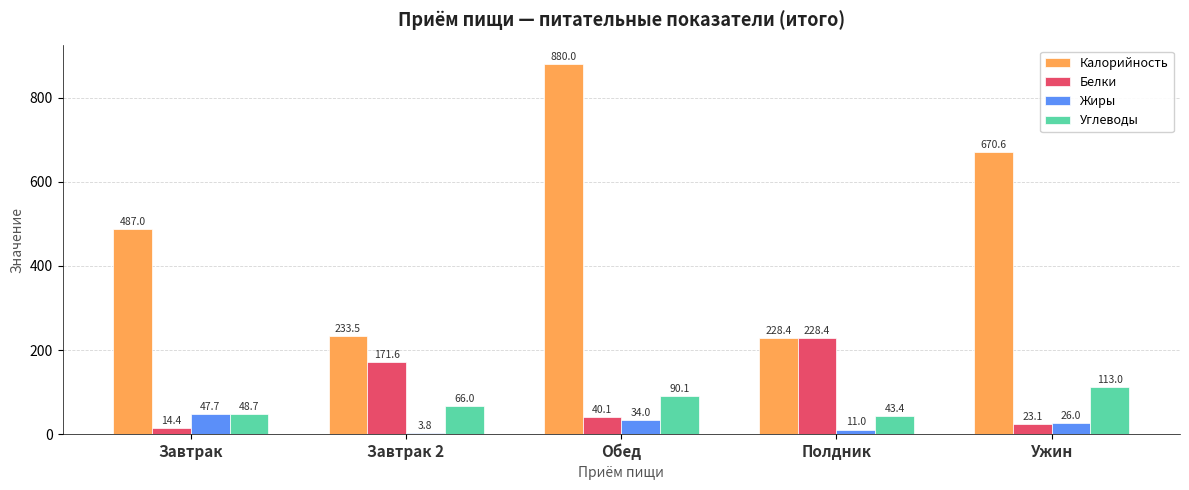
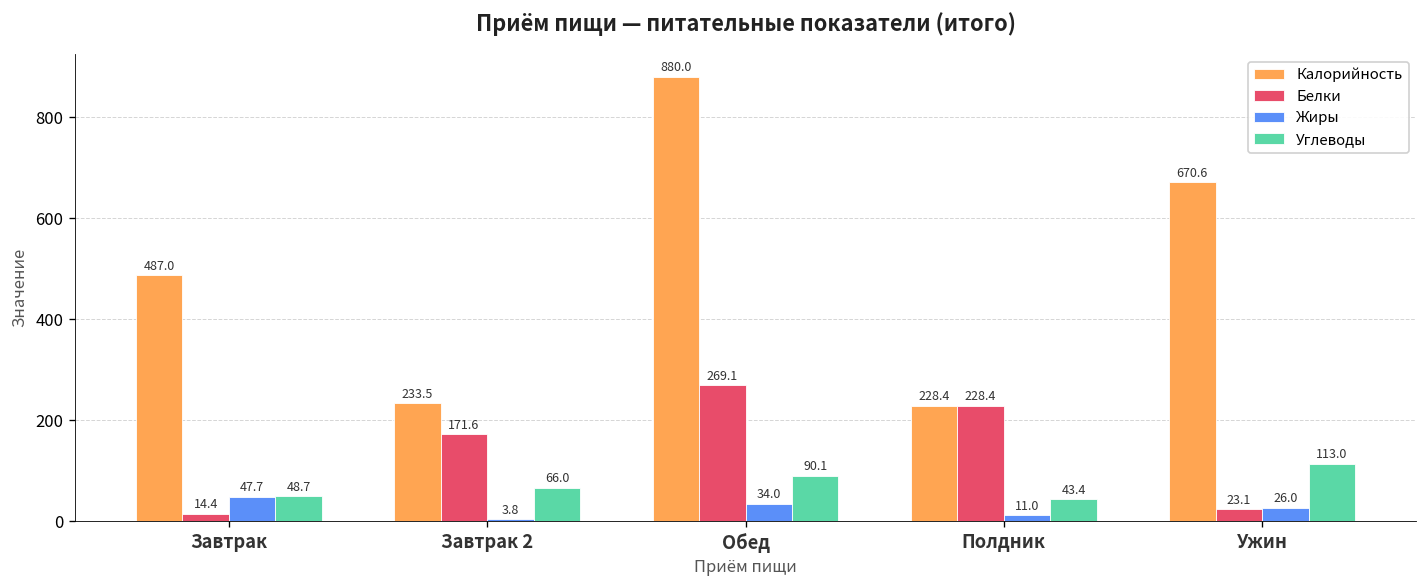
  {
    "Калорийность": {
      "Завтрак": 487.0,
      "Завтрак 2": 233.5,
      "Обед": 880.0,
      "Полдник": 228.4,
      "Ужин": 670.6
    },
    "Белки": {
      "Завтрак": 14.4,
      "Завтрак 2": 171.6,
-     "Обед": 40.1,
+     "Обед": 269.1,
      "Полдник": 228.4,
      "Ужин": 23.1
    },
    "Жиры": {
      "Завтрак": 47.7,
      "Завтрак 2": 3.8,
      "Обед": 34.0,
      "Полдник": 11.0,
      "Ужин": 26.0
    },
    "Углеводы": {
      "Завтрак": 48.7,
      "Завтрак 2": 66.0,
      "Обед": 90.1,
      "Полдник": 43.4,
      "Ужин": 113.0
    }
  }
